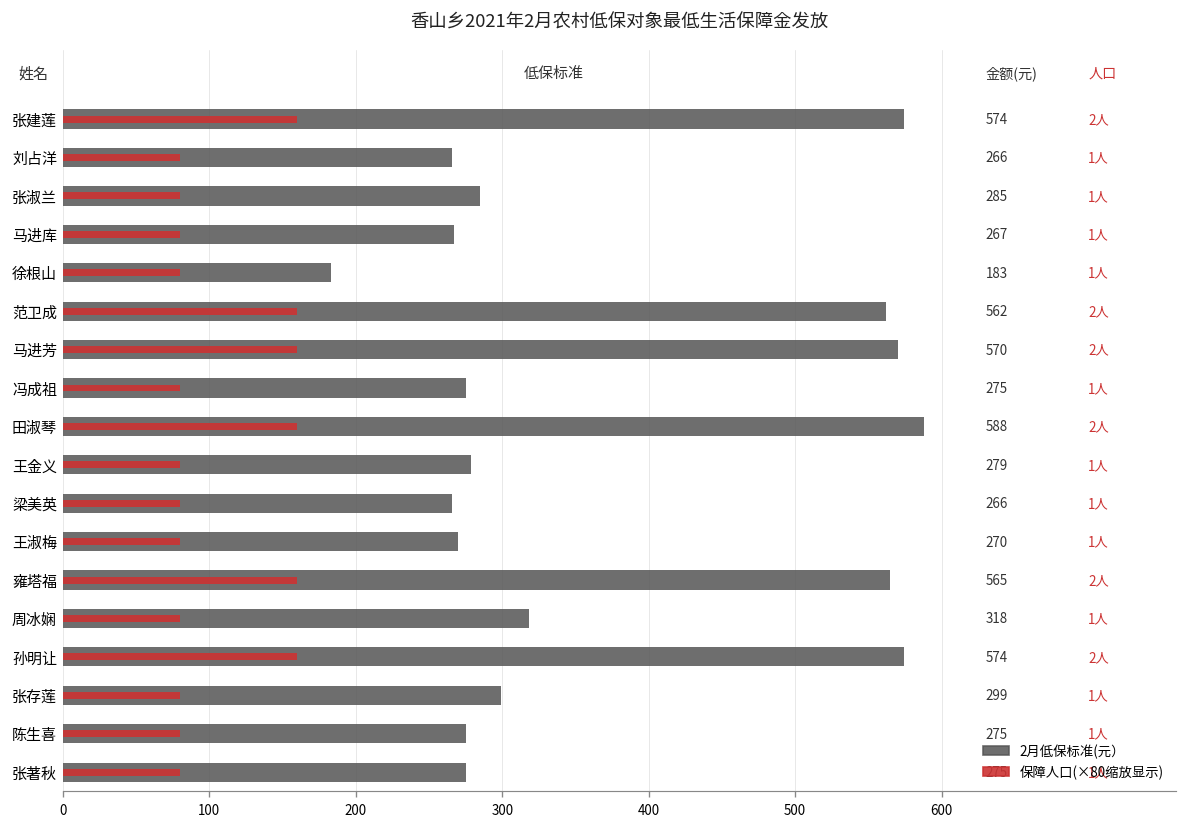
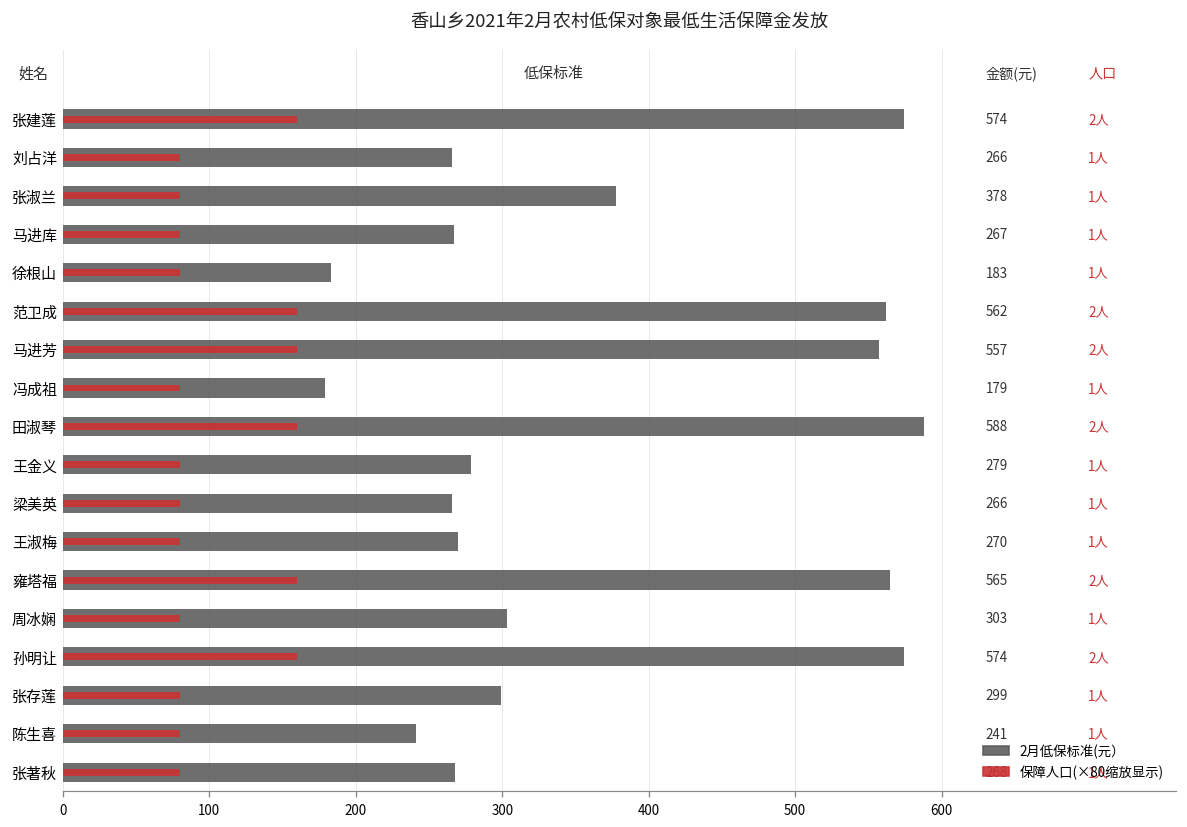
  {
    "2月低保标准(元）": {
-     "张淑兰": 285,
-     "马进芳": 570,
-     "冯成祖": 275,
-     "周冰娴": 318,
-     "陈生喜": 275,
-     "张著秋": 275
+     "张淑兰": 378,
+     "马进芳": 557,
+     "冯成祖": 179,
+     "周冰娴": 303,
+     "陈生喜": 241,
+     "张著秋": 268
    }
  }
